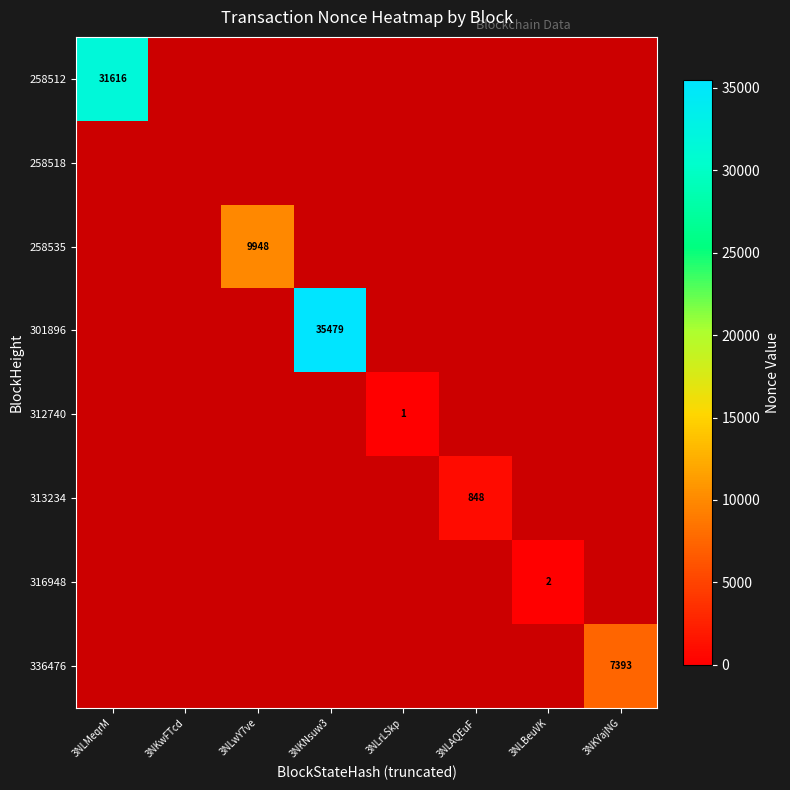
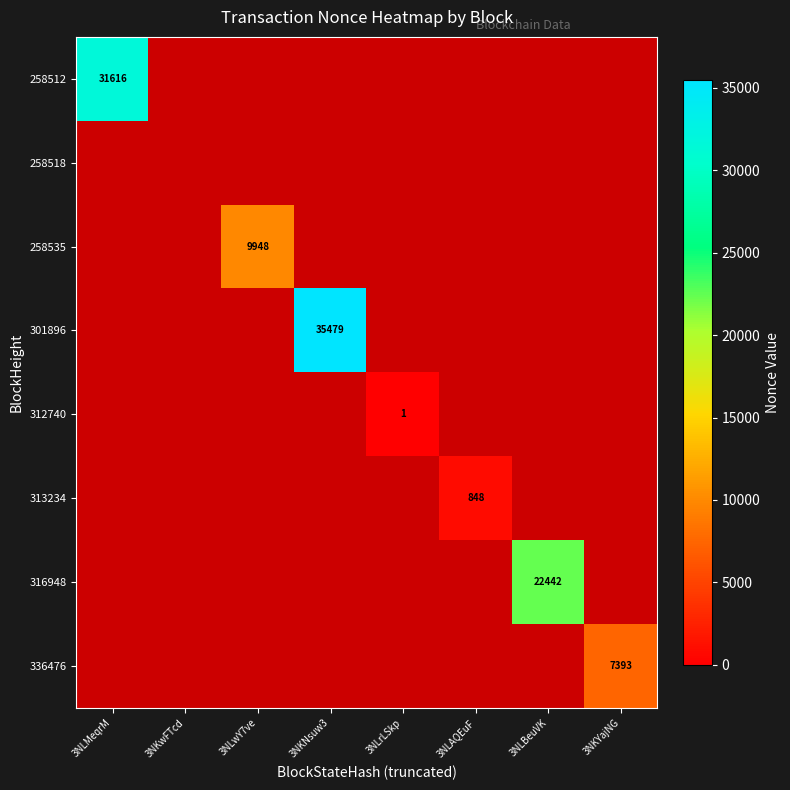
  {
    "258512": {
      "3NLMeqrM": 31616
    },
    "258535": {
      "3NLwY7ve": 9948
    },
    "301896": {
      "3NKNsuw3": 35479
    },
    "312740": {
      "3NLrLSkp": 1
    },
    "313234": {
      "3NLAQEuF": 848
    },
    "316948": {
-     "3NLBeuVK": 2
+     "3NLBeuVK": 22442
    },
    "336476": {
      "3NKYajNG": 7393
    }
  }
